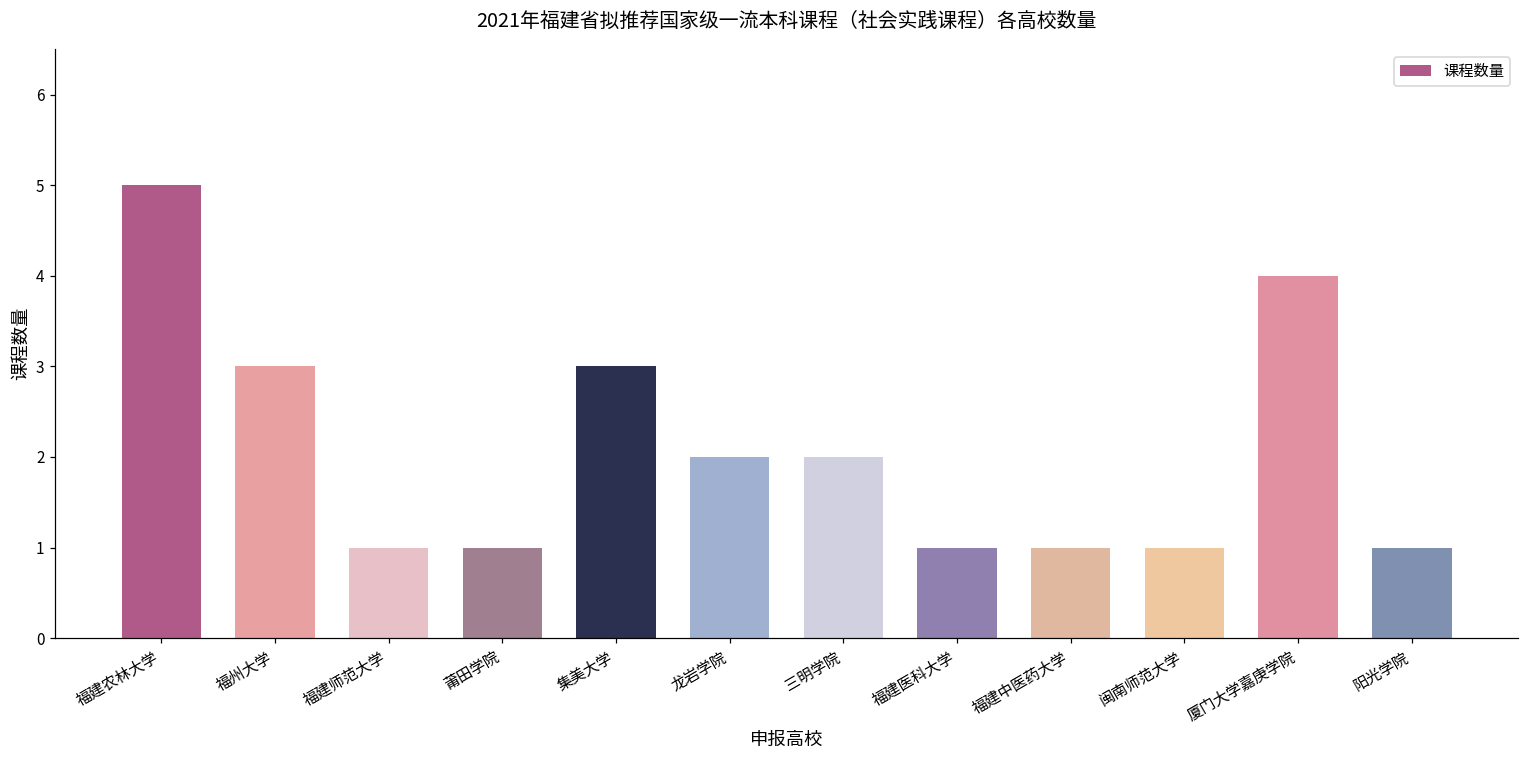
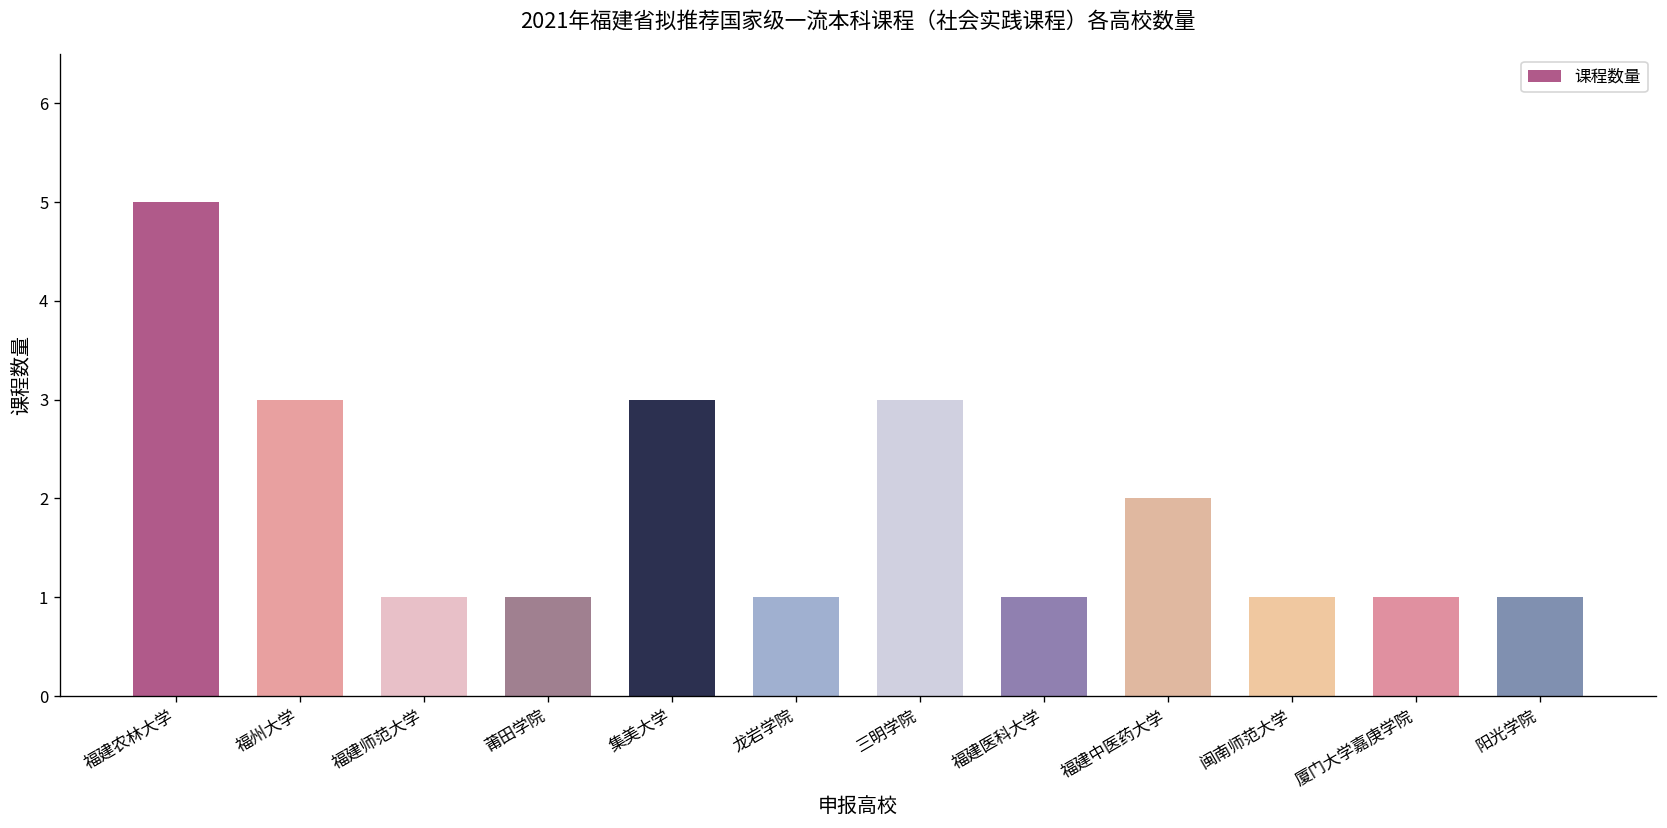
  {
    "福建农林大学": 5,
    "福州大学": 3,
    "福建师范大学": 1,
    "莆田学院": 1,
    "集美大学": 3,
-   "龙岩学院": 2,
-   "三明学院": 2,
+   "龙岩学院": 1,
+   "三明学院": 3,
    "福建医科大学": 1,
-   "福建中医药大学": 1,
+   "福建中医药大学": 2,
    "闽南师范大学": 1,
-   "厦门大学嘉庚学院": 4,
+   "厦门大学嘉庚学院": 1,
    "阳光学院": 1
  }
